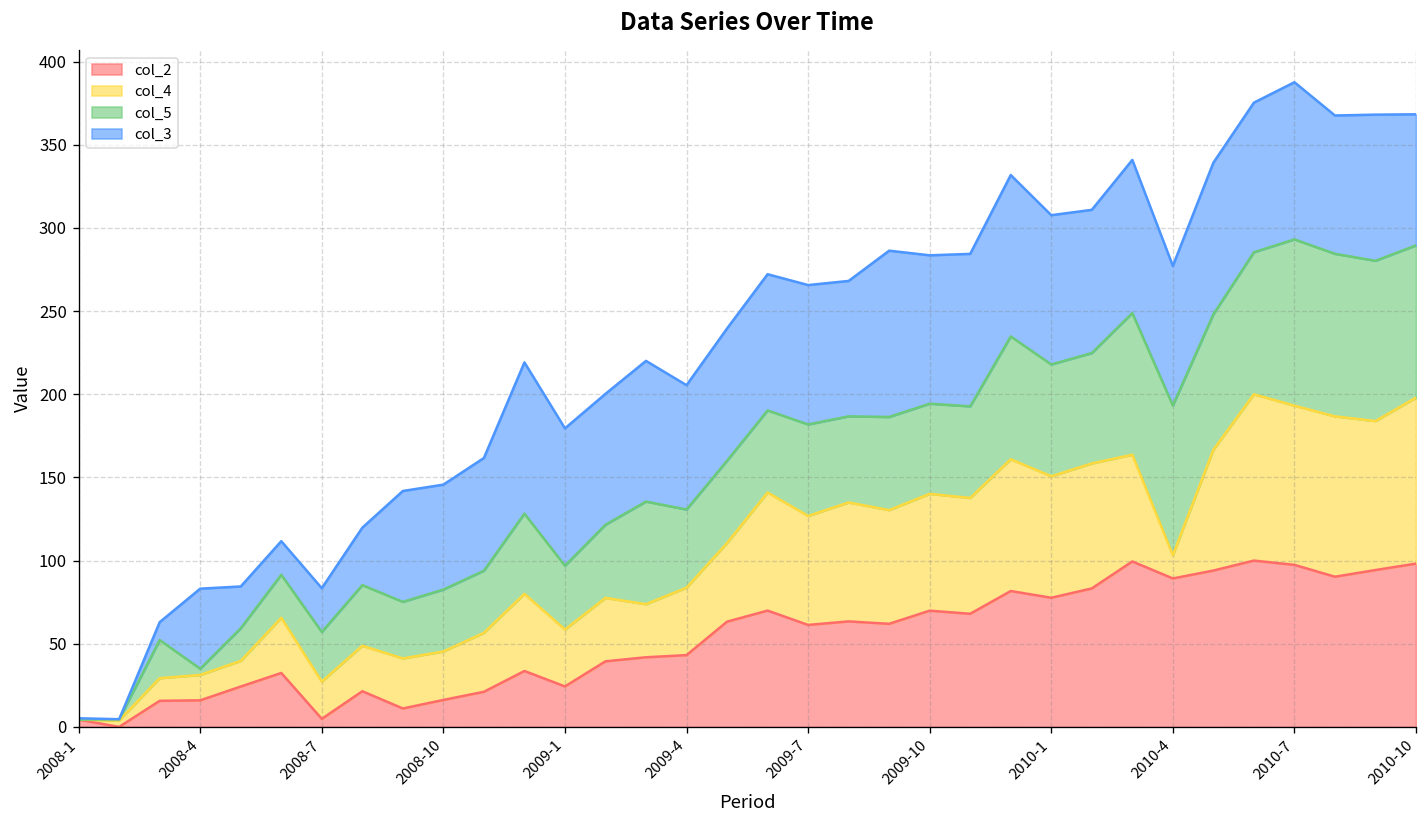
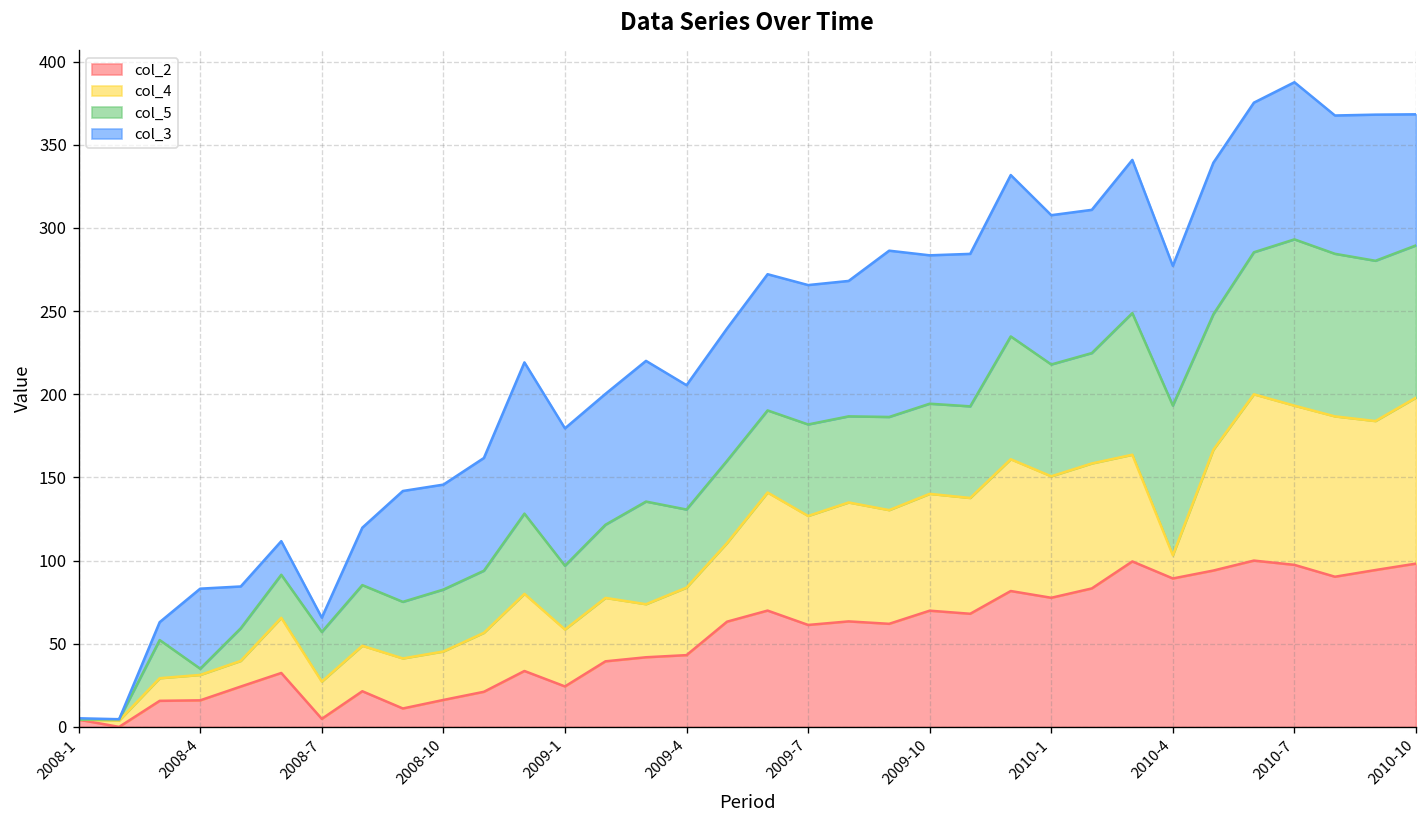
  {
    "col_2": {
      "2008-4": 16,
      "2008-7": 5,
      "2008-10": 16,
      "2009-1": 24,
      "2009-4": 43,
      "2009-7": 61,
      "2009-10": 70,
      "2010-1": 78,
      "2010-4": 89,
      "2010-7": 97,
      "2010-10": 98
    },
    "col_4": {
      "2008-4": 15,
      "2008-7": 22,
      "2008-10": 29,
      "2009-1": 34,
      "2009-4": 41,
      "2009-7": 66,
      "2009-10": 70,
      "2010-1": 73,
      "2010-4": 14,
      "2010-7": 96,
      "2010-10": 100
    },
    "col_5": {
      "2008-4": 4,
      "2008-7": 30,
      "2008-10": 37,
      "2009-1": 38,
      "2009-4": 47,
      "2009-7": 55,
      "2009-10": 54,
      "2010-1": 67,
      "2010-4": 90,
      "2010-7": 100,
      "2010-10": 92
    },
    "col_3": {
      "2008-4": 48,
-     "2008-7": 26,
+     "2008-7": 9,
      "2008-10": 63,
      "2009-1": 83,
      "2009-4": 75,
      "2009-7": 84,
      "2009-10": 89,
      "2010-1": 90,
      "2010-4": 84,
      "2010-7": 94,
      "2010-10": 79
    }
  }
